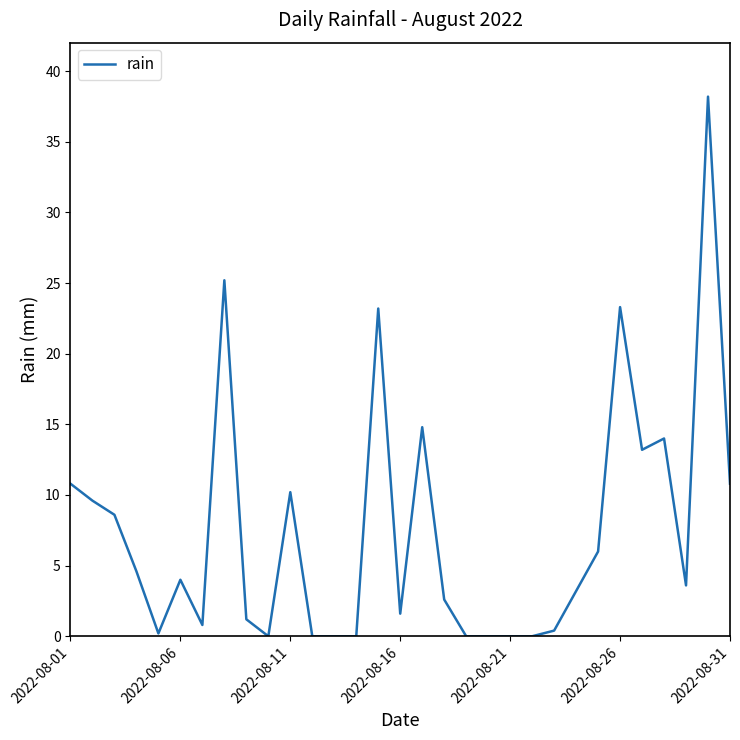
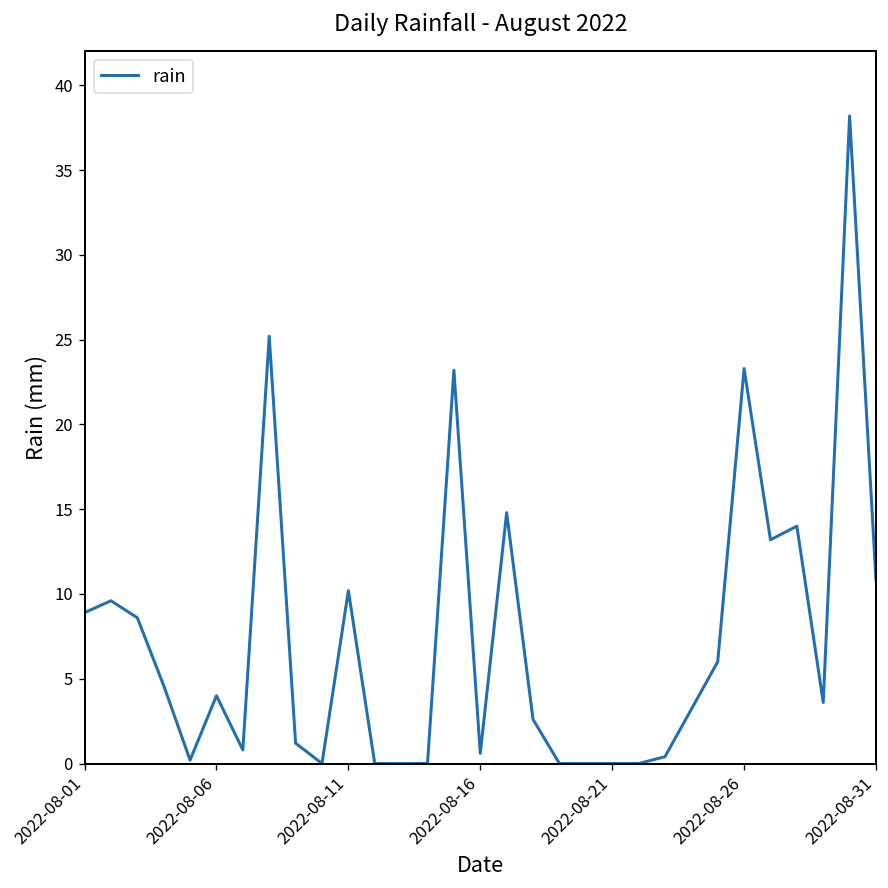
  {
-   "2022-08-01": 10.8,
+   "2022-08-01": 8.9,
    "2022-08-06": 4.0,
    "2022-08-11": 10.2,
-   "2022-08-16": 1.6,
+   "2022-08-16": 0.6,
    "2022-08-21": 0.0,
    "2022-08-26": 23.3,
    "2022-08-31": 10.8
  }
